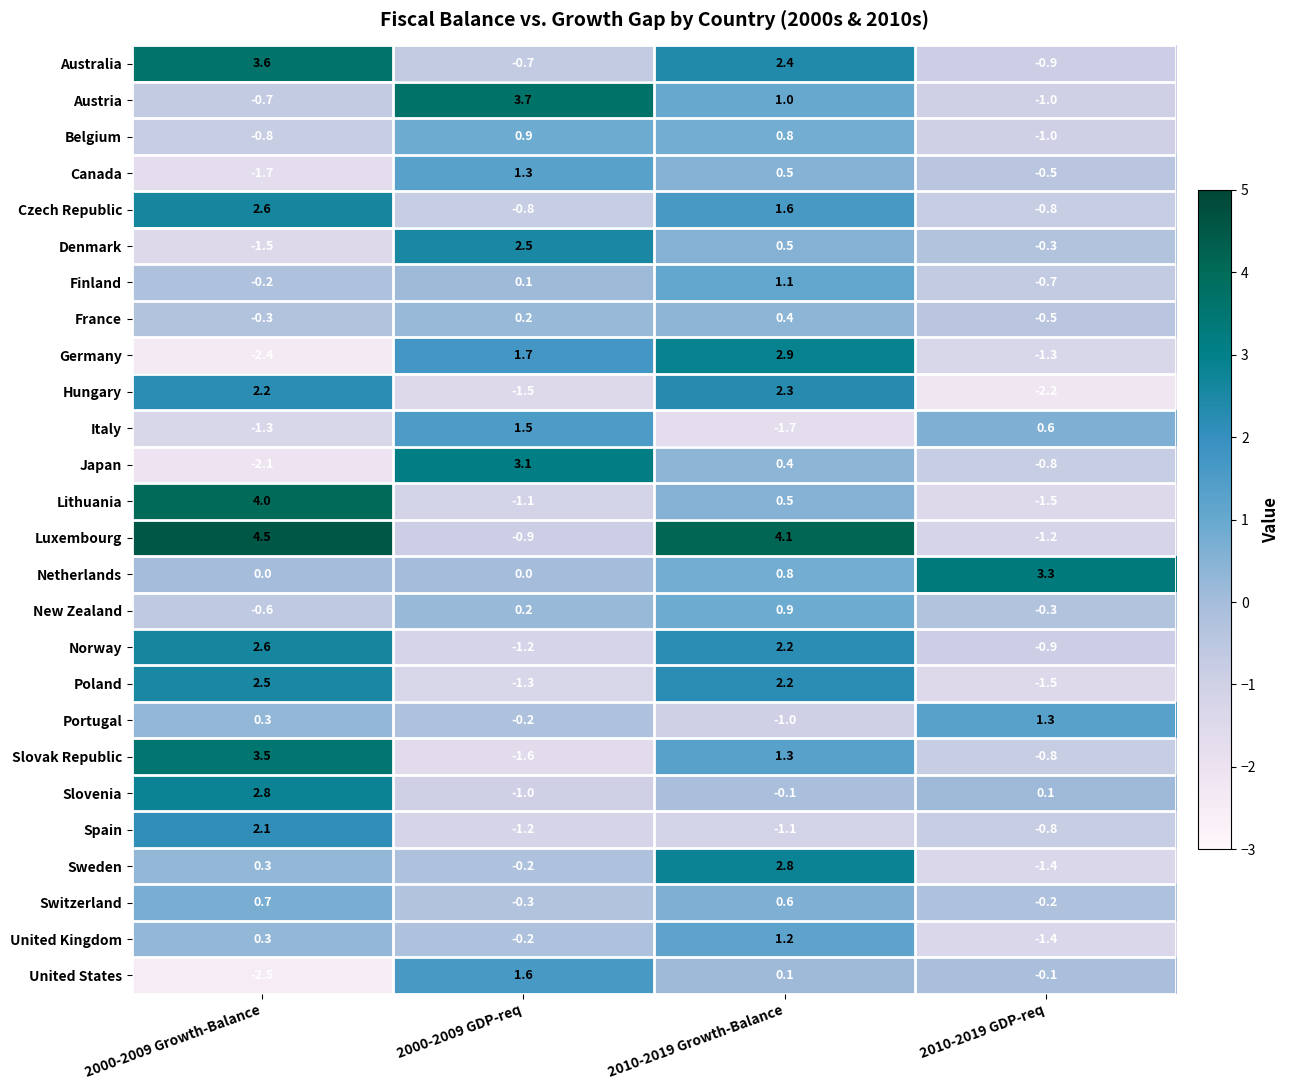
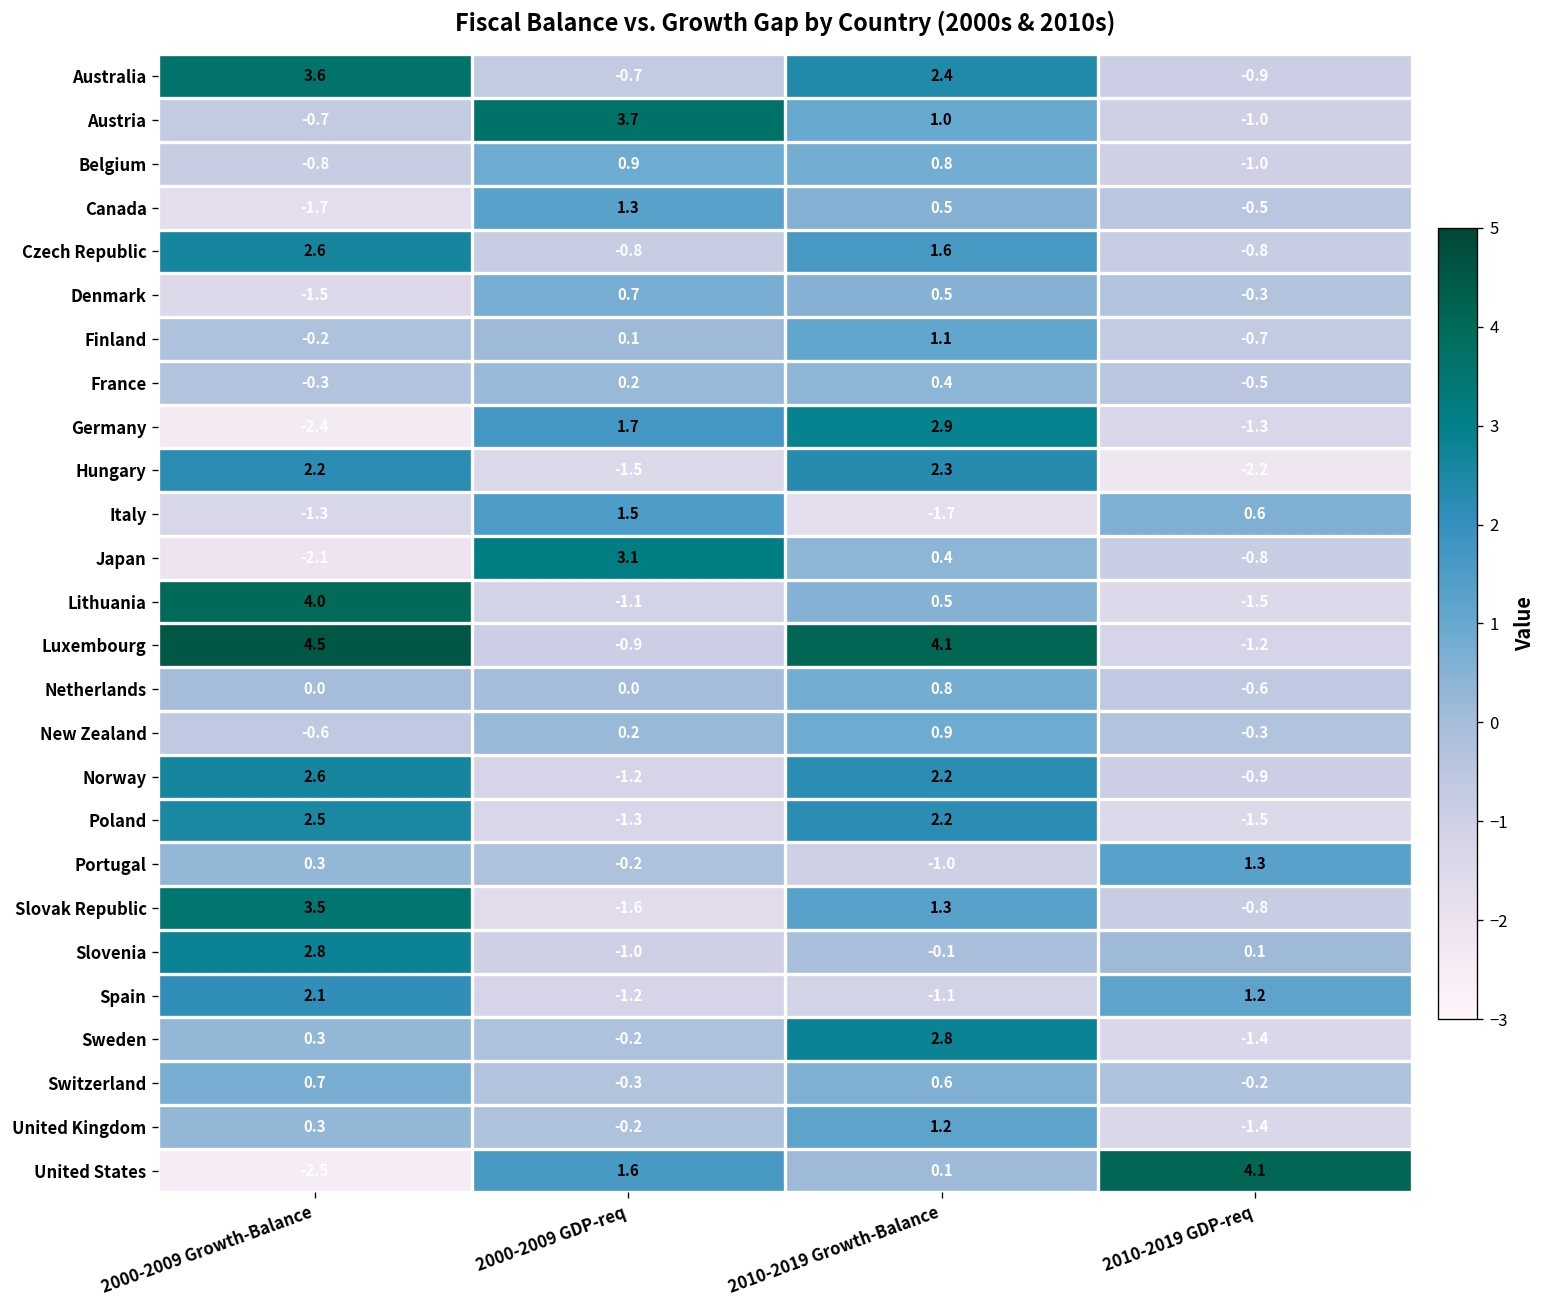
  {
    "Australia": {
      "2000-2009 Growth-Balance": 3.6,
      "2000-2009 GDP-req": -0.7,
      "2010-2019 Growth-Balance": 2.4,
      "2010-2019 GDP-req": -0.9
    },
    "Austria": {
      "2000-2009 Growth-Balance": -0.7,
      "2000-2009 GDP-req": 3.7,
      "2010-2019 Growth-Balance": 1.0,
      "2010-2019 GDP-req": -1.0
    },
    "Belgium": {
      "2000-2009 Growth-Balance": -0.8,
      "2000-2009 GDP-req": 0.9,
      "2010-2019 Growth-Balance": 0.8,
      "2010-2019 GDP-req": -1.0
    },
    "Canada": {
      "2000-2009 GDP-req": 1.3,
      "2010-2019 Growth-Balance": 0.5,
      "2010-2019 GDP-req": -0.5
    },
    "Czech Republic": {
      "2000-2009 Growth-Balance": 2.6,
      "2000-2009 GDP-req": -0.8,
      "2010-2019 Growth-Balance": 1.6,
      "2010-2019 GDP-req": -0.8
    },
    "Denmark": {
-     "2000-2009 GDP-req": 2.5,
+     "2000-2009 GDP-req": 0.7,
      "2010-2019 Growth-Balance": 0.5,
      "2010-2019 GDP-req": -0.3
    },
    "Finland": {
      "2000-2009 Growth-Balance": -0.2,
      "2000-2009 GDP-req": 0.1,
      "2010-2019 Growth-Balance": 1.1,
      "2010-2019 GDP-req": -0.7
    },
    "France": {
      "2000-2009 Growth-Balance": -0.3,
      "2000-2009 GDP-req": 0.2,
      "2010-2019 Growth-Balance": 0.4,
      "2010-2019 GDP-req": -0.5
    },
    "Germany": {
      "2000-2009 GDP-req": 1.7,
      "2010-2019 Growth-Balance": 2.9
    },
    "Hungary": {
      "2000-2009 Growth-Balance": 2.2,
      "2010-2019 Growth-Balance": 2.3
    },
    "Italy": {
      "2000-2009 GDP-req": 1.5,
      "2010-2019 GDP-req": 0.6
    },
    "Japan": {
      "2000-2009 GDP-req": 3.1,
      "2010-2019 Growth-Balance": 0.4,
      "2010-2019 GDP-req": -0.8
    },
    "Lithuania": {
      "2000-2009 Growth-Balance": 4.0,
      "2010-2019 Growth-Balance": 0.5
    },
    "Luxembourg": {
      "2000-2009 Growth-Balance": 4.5,
      "2000-2009 GDP-req": -0.9,
      "2010-2019 Growth-Balance": 4.1
    },
    "Netherlands": {
      "2000-2009 Growth-Balance": 0.0,
      "2000-2009 GDP-req": 0.0,
      "2010-2019 Growth-Balance": 0.8,
-     "2010-2019 GDP-req": 3.3
+     "2010-2019 GDP-req": -0.6
    },
    "New Zealand": {
      "2000-2009 Growth-Balance": -0.6,
      "2000-2009 GDP-req": 0.2,
      "2010-2019 Growth-Balance": 0.9,
      "2010-2019 GDP-req": -0.3
    },
    "Norway": {
      "2000-2009 Growth-Balance": 2.6,
      "2010-2019 Growth-Balance": 2.2,
      "2010-2019 GDP-req": -0.9
    },
    "Poland": {
      "2000-2009 Growth-Balance": 2.5,
      "2010-2019 Growth-Balance": 2.2
    },
    "Portugal": {
      "2000-2009 Growth-Balance": 0.3,
      "2000-2009 GDP-req": -0.2,
      "2010-2019 Growth-Balance": -1.0,
      "2010-2019 GDP-req": 1.3
    },
    "Slovak Republic": {
      "2000-2009 Growth-Balance": 3.5,
      "2010-2019 Growth-Balance": 1.3,
      "2010-2019 GDP-req": -0.8
    },
    "Slovenia": {
      "2000-2009 Growth-Balance": 2.8,
      "2000-2009 GDP-req": -1.0,
      "2010-2019 Growth-Balance": -0.1,
      "2010-2019 GDP-req": 0.1
    },
    "Spain": {
      "2000-2009 Growth-Balance": 2.1,
-     "2010-2019 GDP-req": -0.8
+     "2010-2019 GDP-req": 1.2
    },
    "Sweden": {
      "2000-2009 Growth-Balance": 0.3,
      "2000-2009 GDP-req": -0.2,
      "2010-2019 Growth-Balance": 2.8
    },
    "Switzerland": {
      "2000-2009 Growth-Balance": 0.7,
      "2000-2009 GDP-req": -0.3,
      "2010-2019 Growth-Balance": 0.6,
      "2010-2019 GDP-req": -0.2
    },
    "United Kingdom": {
      "2000-2009 Growth-Balance": 0.3,
      "2000-2009 GDP-req": -0.2,
      "2010-2019 Growth-Balance": 1.2
    },
    "United States": {
      "2000-2009 GDP-req": 1.6,
      "2010-2019 Growth-Balance": 0.1,
-     "2010-2019 GDP-req": -0.1
+     "2010-2019 GDP-req": 4.1
    }
  }
